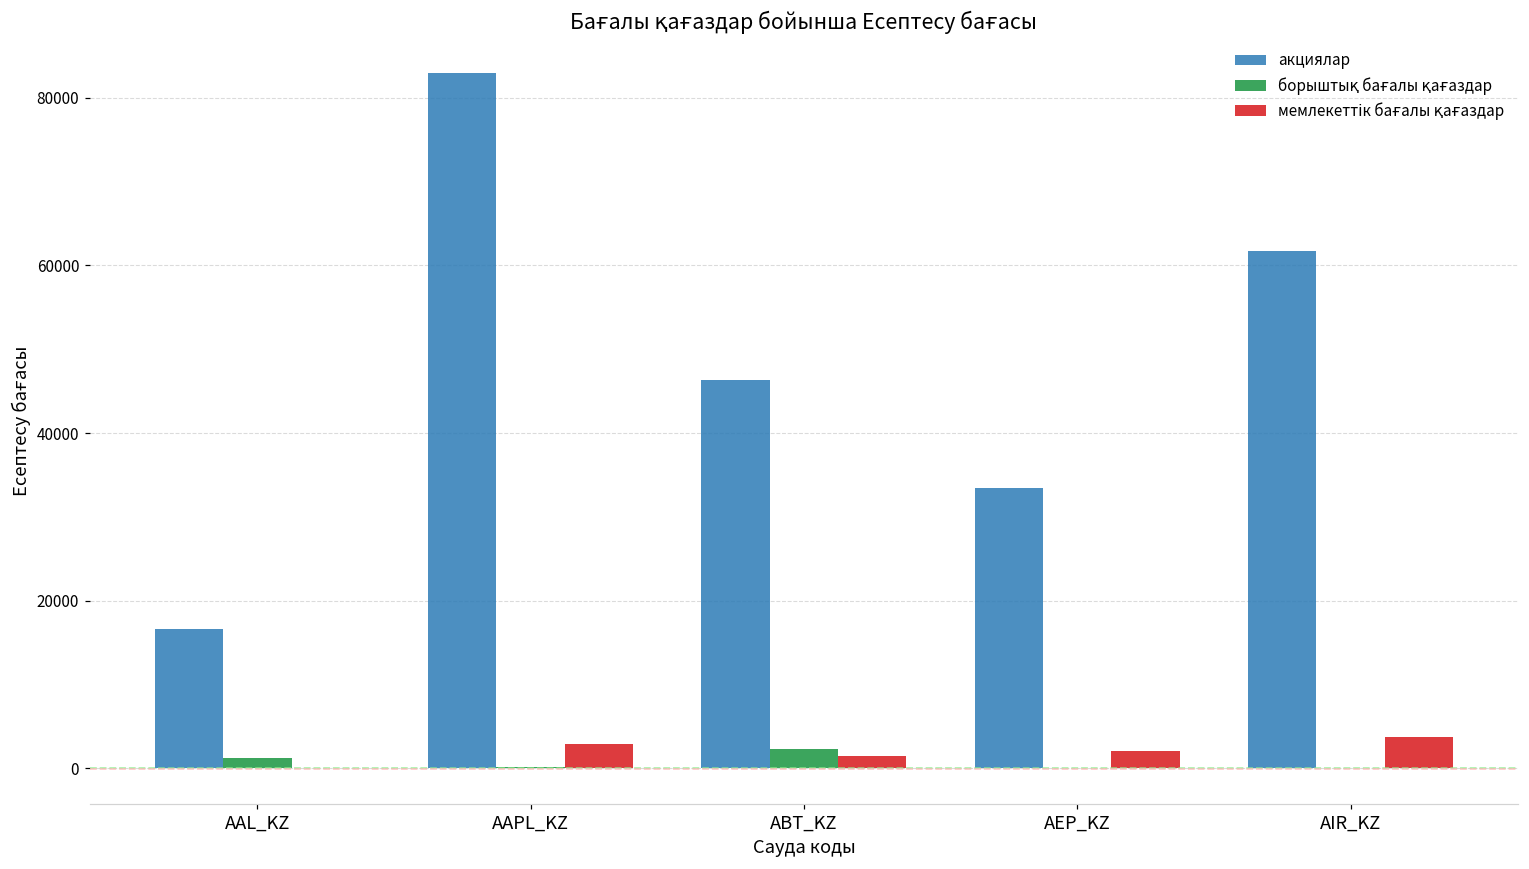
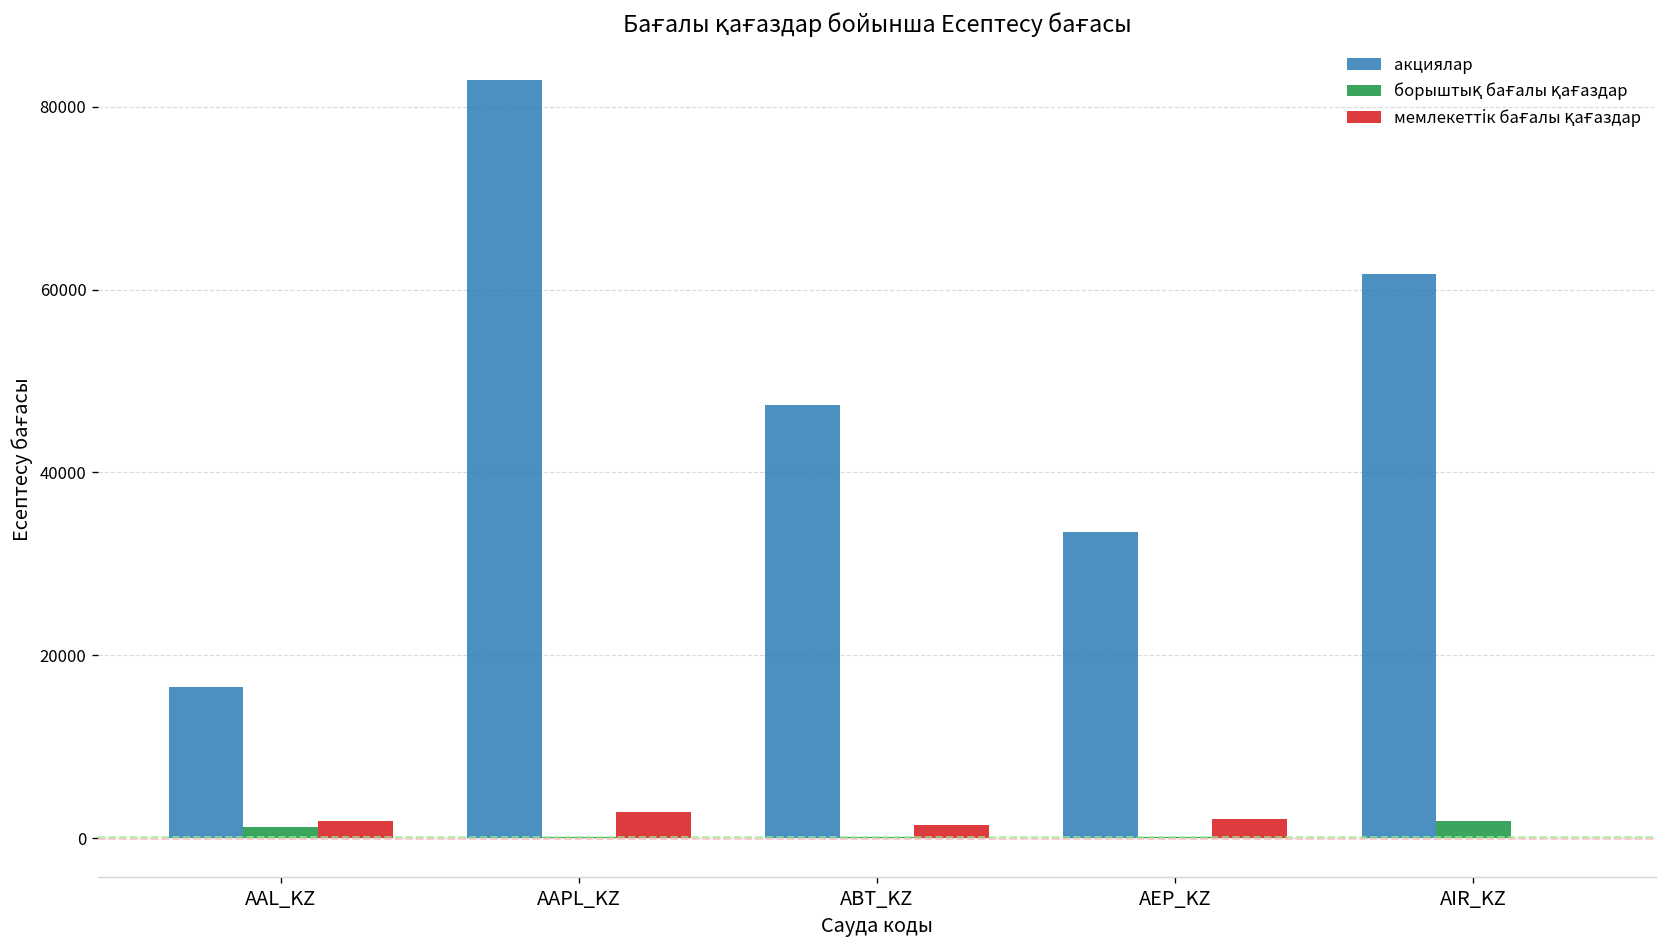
  {
    "акциялар": {
      "AAL_KZ": 17000,
      "AAPL_KZ": 83000,
-     "ABT_KZ": 46000,
+     "ABT_KZ": 47000,
      "AEP_KZ": 33000,
      "AIR_KZ": 62000
    },
    "борыштық бағалы қағаздар": {
      "AAL_KZ": 1000,
-     "ABT_KZ": 2000,
-     "AIR_KZ": 0
+     "ABT_KZ": 0,
+     "AIR_KZ": 2000
    },
    "мемлекеттік бағалы қағаздар": {
-     "AAL_KZ": 0,
+     "AAL_KZ": 2000,
      "AAPL_KZ": 3000,
      "ABT_KZ": 1000,
      "AEP_KZ": 2000,
-     "AIR_KZ": 4000
+     "AIR_KZ": 0
    }
  }
